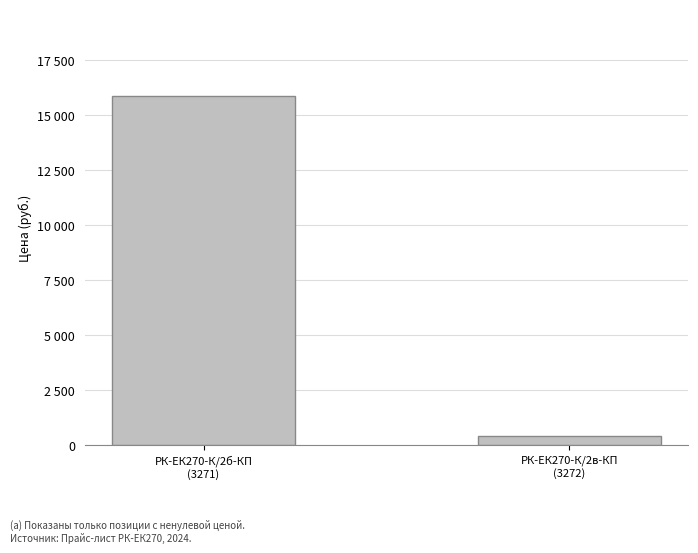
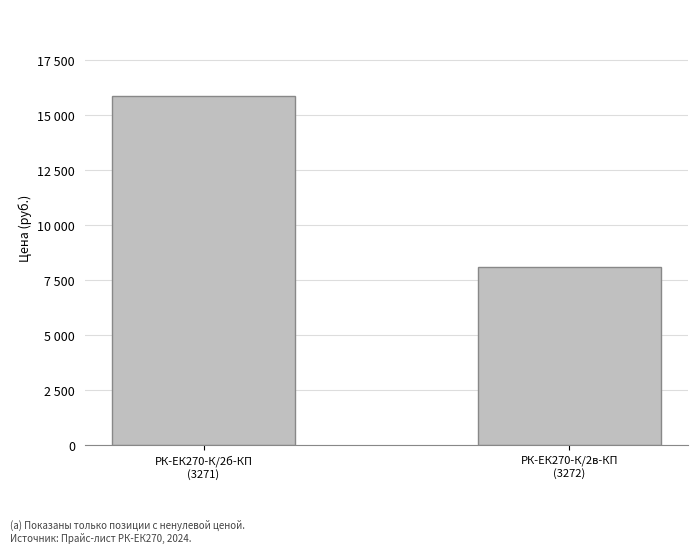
  {
    "РК-ЕК270-К/2б-КП (3271)": 15800,
-   "РК-ЕК270-К/2в-КП (3272)": 400
+   "РК-ЕК270-К/2в-КП (3272)": 8100
  }
